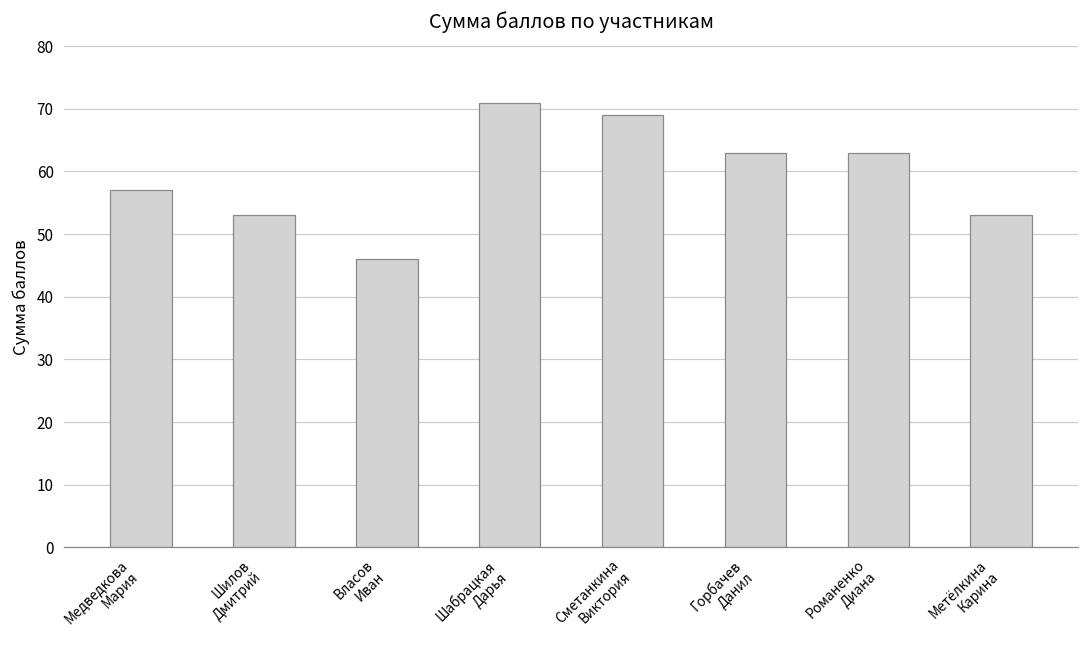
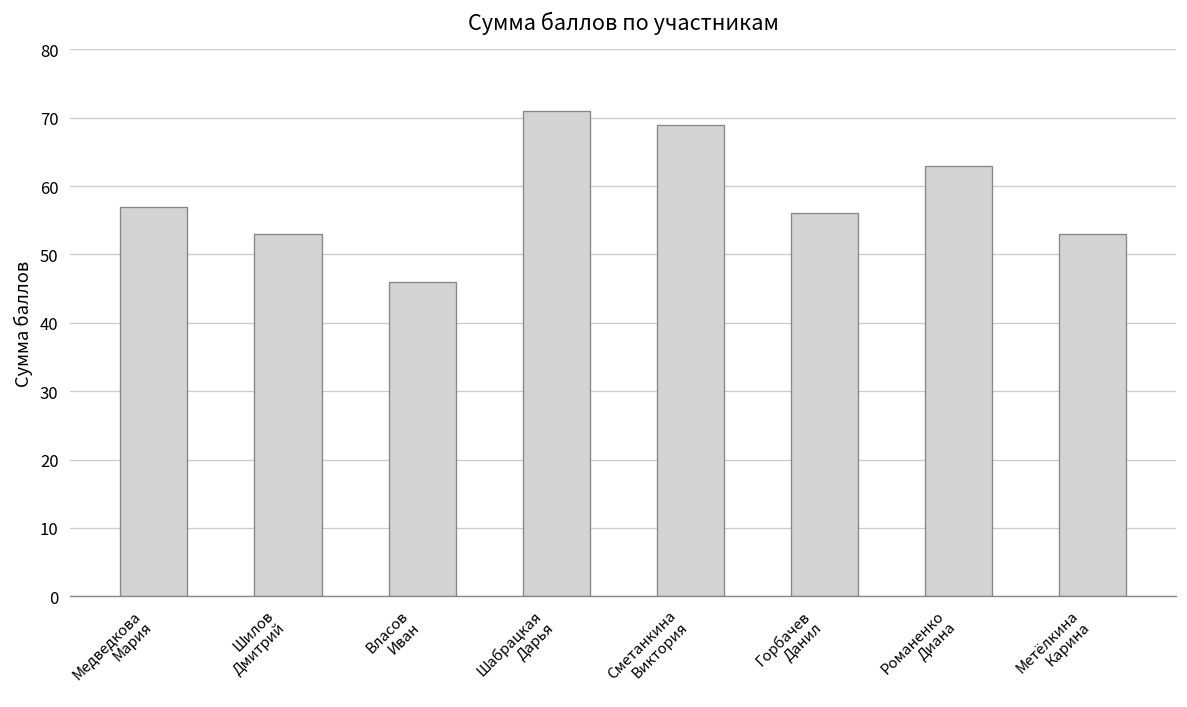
  {
    "Медведкова Мария": 57,
    "Шилов Дмитрий": 53,
    "Власов Иван": 46,
    "Шабрацкая Дарья": 71,
    "Сметанкина Виктория": 69,
-   "Горбачев Данил": 63,
+   "Горбачев Данил": 56,
    "Романенко Диана": 63,
    "Метёлкина Карина": 53
  }
